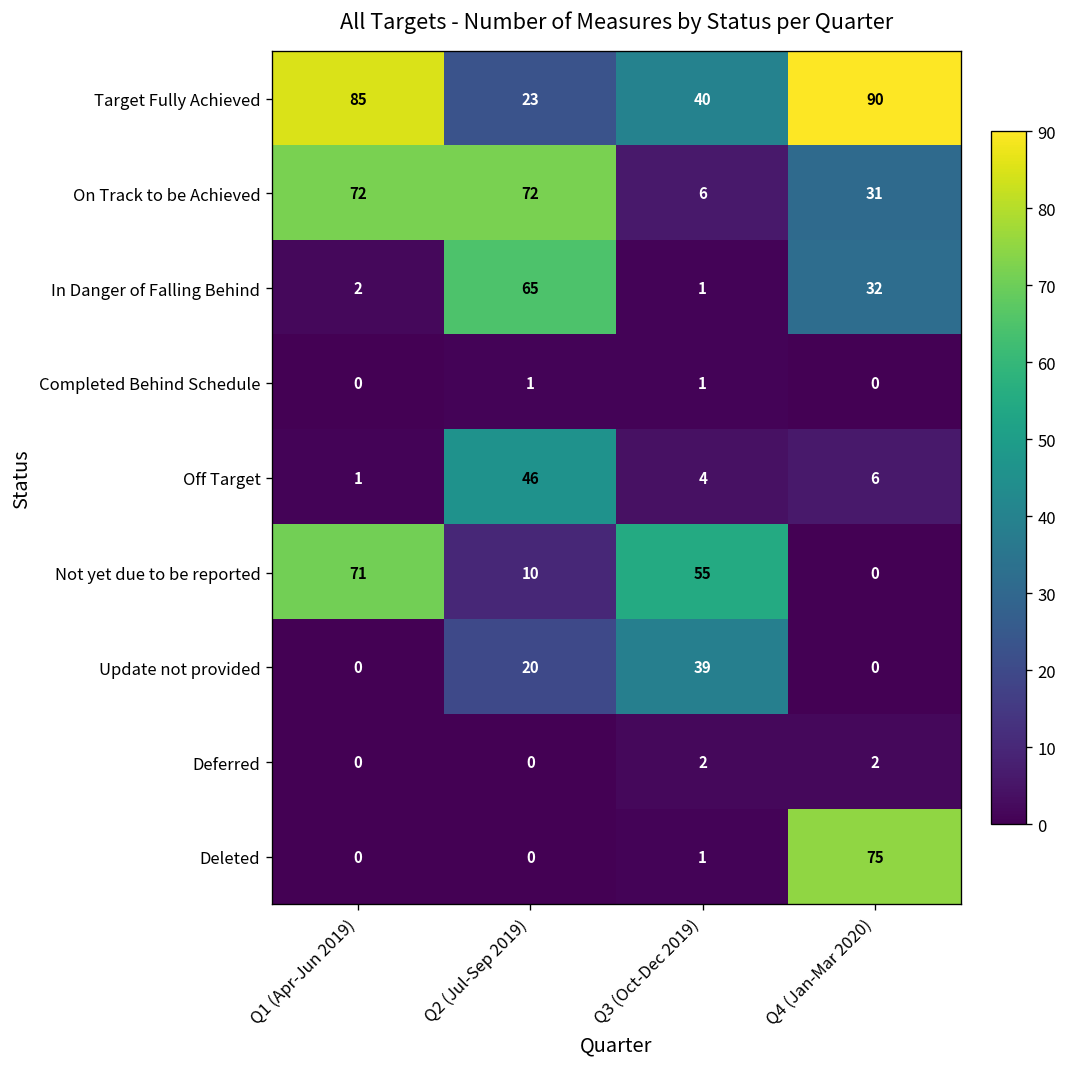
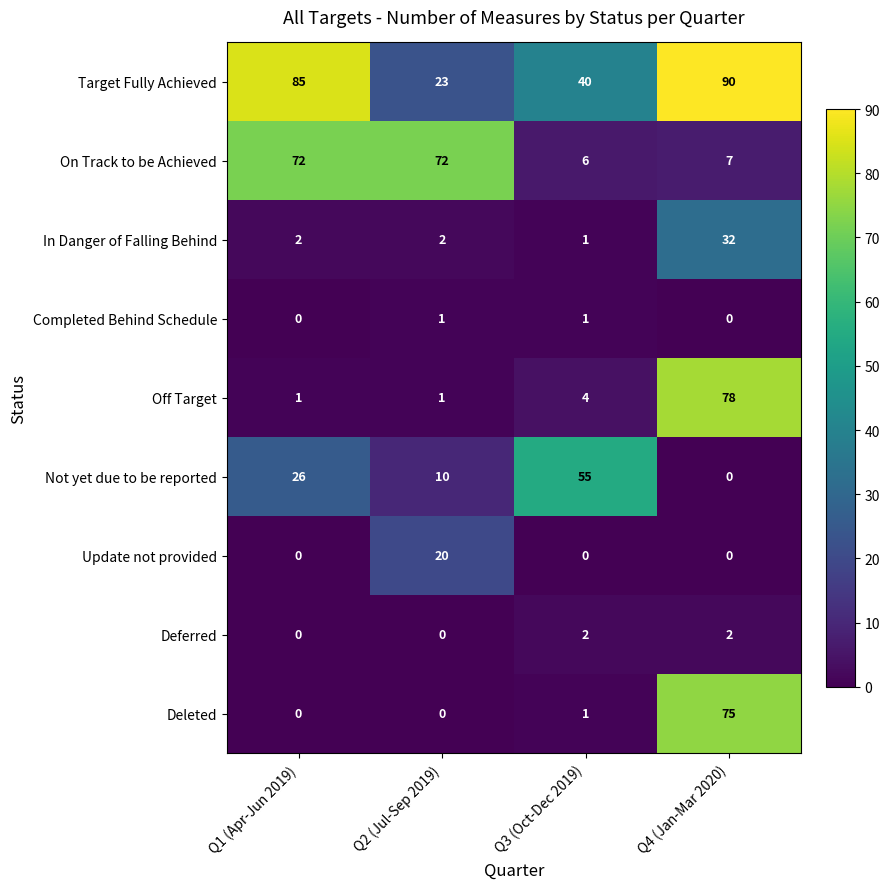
  {
    "Target Fully Achieved": {
      "Q1 (Apr-Jun 2019)": 85,
      "Q2 (Jul-Sep 2019)": 23,
      "Q3 (Oct-Dec 2019)": 40,
      "Q4 (Jan-Mar 2020)": 90
    },
    "On Track to be Achieved": {
      "Q1 (Apr-Jun 2019)": 72,
      "Q2 (Jul-Sep 2019)": 72,
      "Q3 (Oct-Dec 2019)": 6,
-     "Q4 (Jan-Mar 2020)": 31
+     "Q4 (Jan-Mar 2020)": 7
    },
    "In Danger of Falling Behind": {
      "Q1 (Apr-Jun 2019)": 2,
-     "Q2 (Jul-Sep 2019)": 65,
+     "Q2 (Jul-Sep 2019)": 2,
      "Q3 (Oct-Dec 2019)": 1,
      "Q4 (Jan-Mar 2020)": 32
    },
    "Completed Behind Schedule": {
      "Q1 (Apr-Jun 2019)": 0,
      "Q2 (Jul-Sep 2019)": 1,
      "Q3 (Oct-Dec 2019)": 1,
      "Q4 (Jan-Mar 2020)": 0
    },
    "Off Target": {
      "Q1 (Apr-Jun 2019)": 1,
-     "Q2 (Jul-Sep 2019)": 46,
+     "Q2 (Jul-Sep 2019)": 1,
      "Q3 (Oct-Dec 2019)": 4,
-     "Q4 (Jan-Mar 2020)": 6
+     "Q4 (Jan-Mar 2020)": 78
    },
    "Not yet due to be reported": {
-     "Q1 (Apr-Jun 2019)": 71,
+     "Q1 (Apr-Jun 2019)": 26,
      "Q2 (Jul-Sep 2019)": 10,
      "Q3 (Oct-Dec 2019)": 55,
      "Q4 (Jan-Mar 2020)": 0
    },
    "Update not provided": {
      "Q1 (Apr-Jun 2019)": 0,
      "Q2 (Jul-Sep 2019)": 20,
-     "Q3 (Oct-Dec 2019)": 39,
+     "Q3 (Oct-Dec 2019)": 0,
      "Q4 (Jan-Mar 2020)": 0
    },
    "Deferred": {
      "Q1 (Apr-Jun 2019)": 0,
      "Q2 (Jul-Sep 2019)": 0,
      "Q3 (Oct-Dec 2019)": 2,
      "Q4 (Jan-Mar 2020)": 2
    },
    "Deleted": {
      "Q1 (Apr-Jun 2019)": 0,
      "Q2 (Jul-Sep 2019)": 0,
      "Q3 (Oct-Dec 2019)": 1,
      "Q4 (Jan-Mar 2020)": 75
    }
  }
